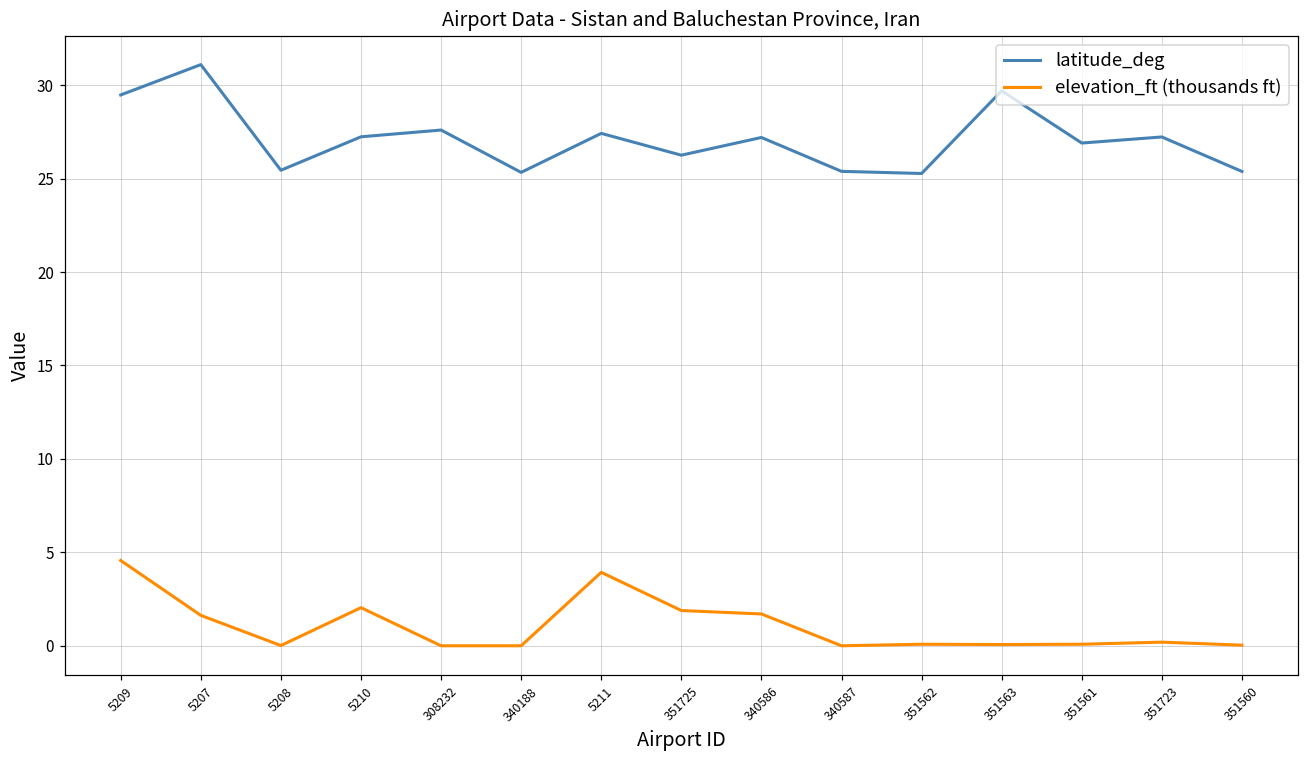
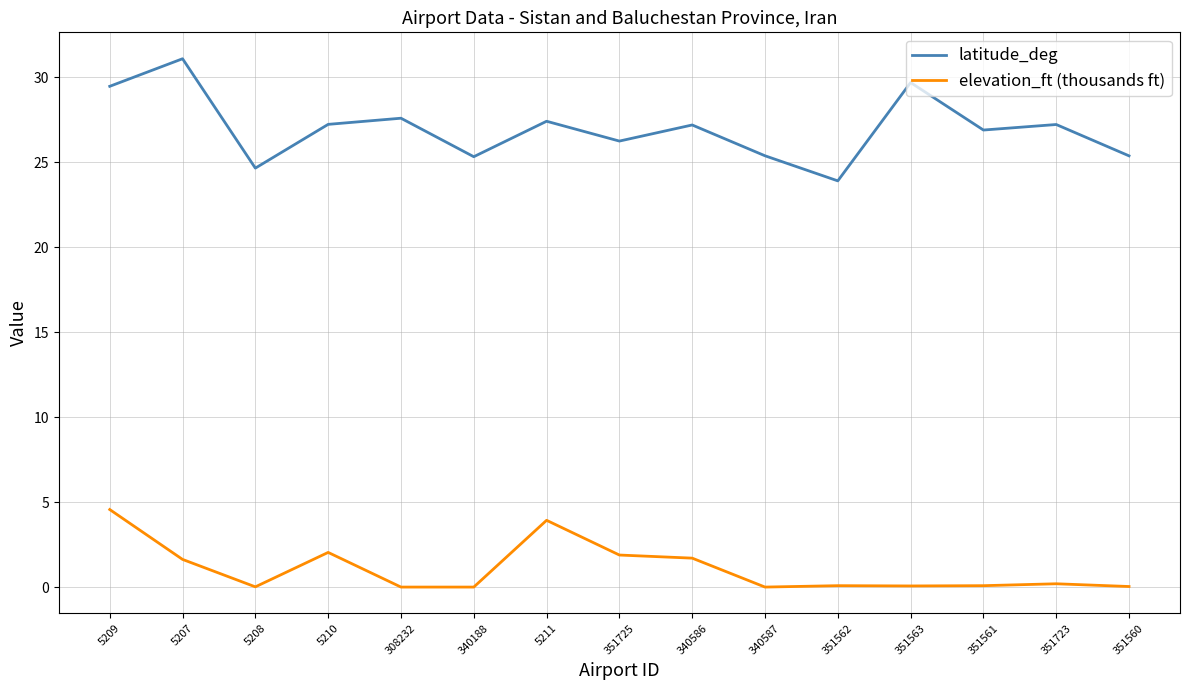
  {
    "latitude_deg": {
      "5209": 29.5,
      "5207": 31.1,
-     "5208": 25.4,
+     "5208": 24.7,
      "5210": 27.2,
      "308232": 27.6,
      "340188": 25.3,
      "5211": 27.4,
      "351725": 26.3,
      "340586": 27.2,
      "340587": 25.4,
-     "351562": 25.3,
+     "351562": 23.9,
      "351561": 26.9,
      "351723": 27.2,
      "351560": 25.4
    },
    "elevation_ft (thousands ft)": {
      "5209": 4.6,
      "5207": 1.6,
      "5208": 0.0,
      "5210": 2.0,
      "308232": 0.0,
      "340188": 0.0,
      "5211": 3.9,
      "351725": 1.9,
      "340586": 1.7,
      "340587": 0.0,
      "351562": 0.1,
      "351563": 0.1,
      "351561": 0.1,
      "351723": 0.2,
      "351560": 0.0
    }
  }
